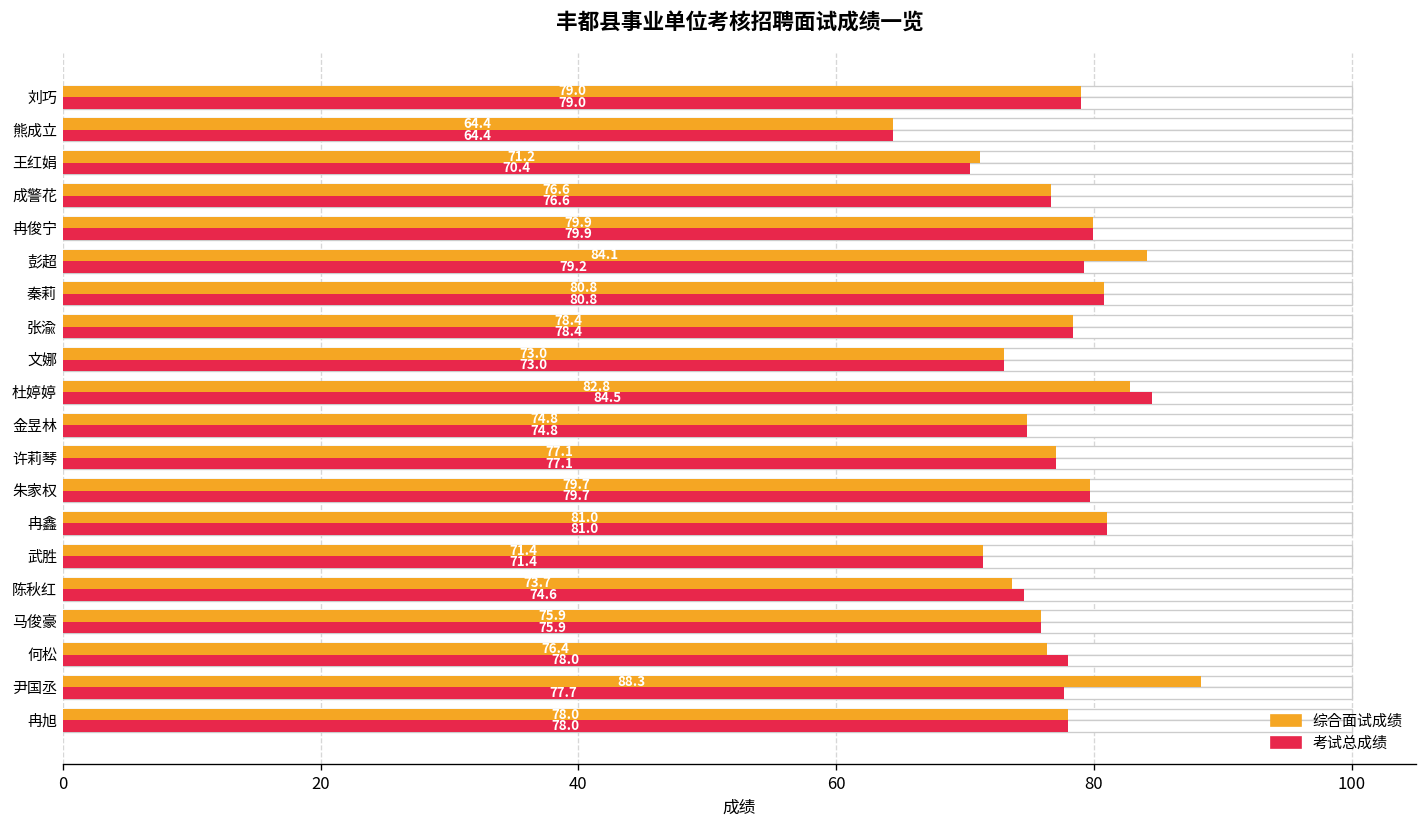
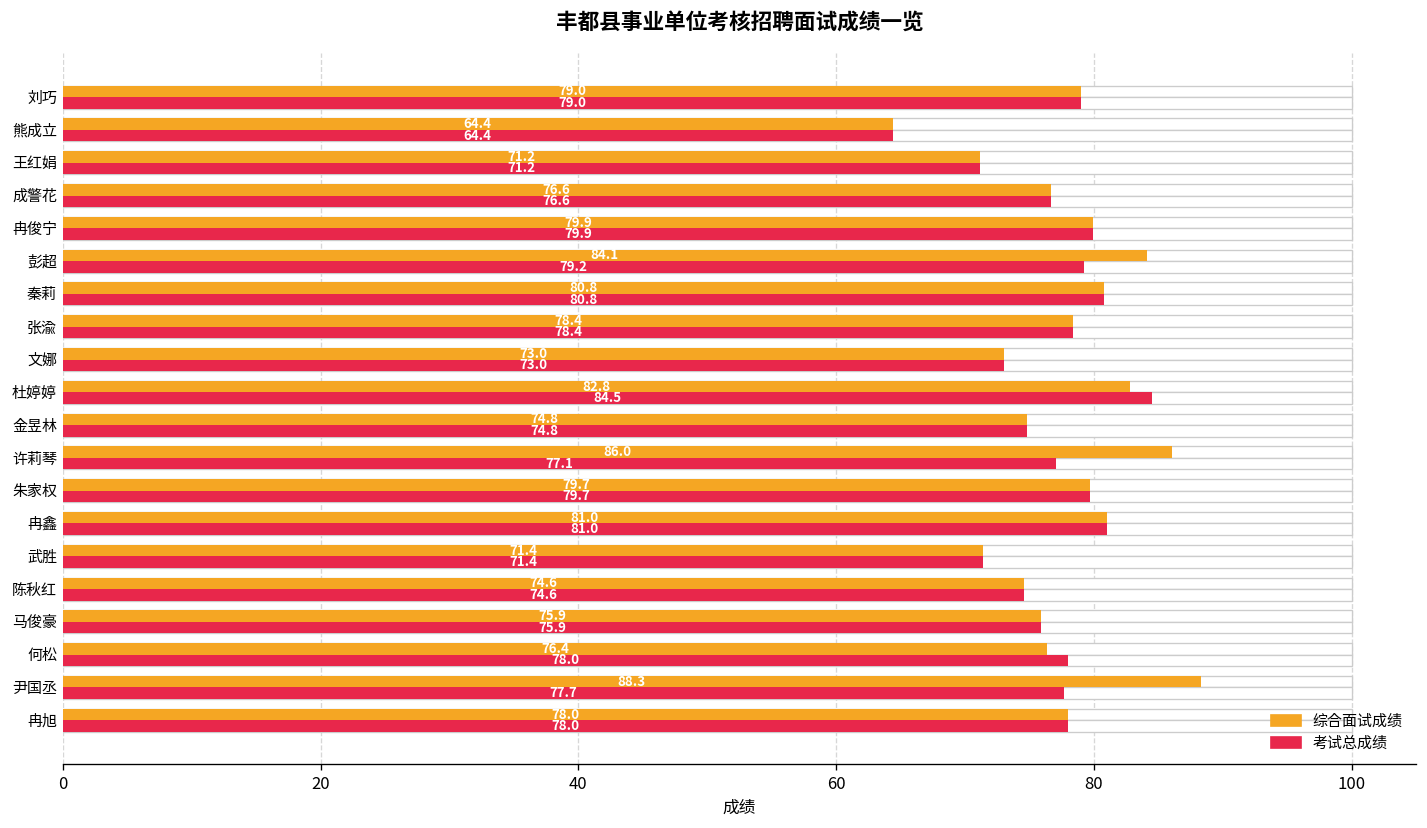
  {
    "综合面试成绩": {
-     "许莉琴": 77.1,
-     "陈秋红": 73.7
+     "许莉琴": 86.0,
+     "陈秋红": 74.6
    },
    "考试总成绩": {
-     "王红娟": 70.4
+     "王红娟": 71.2
    }
  }
